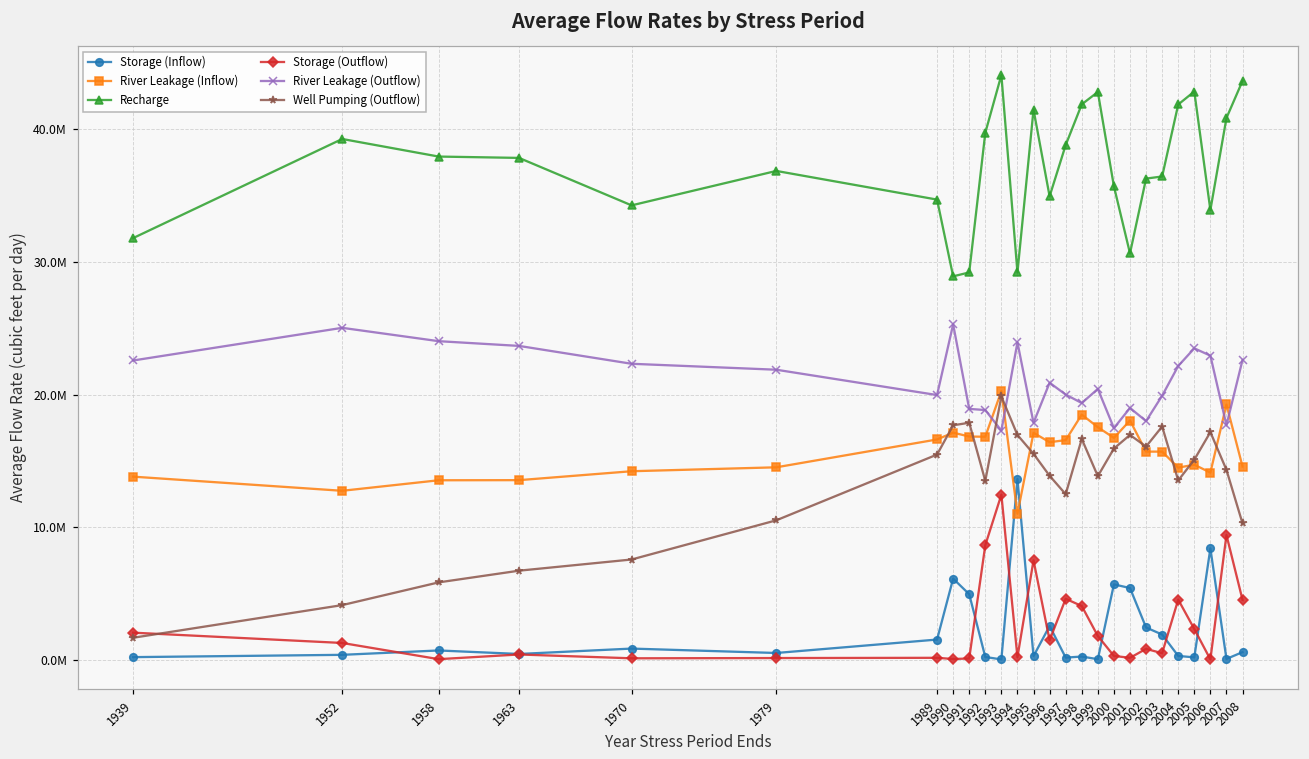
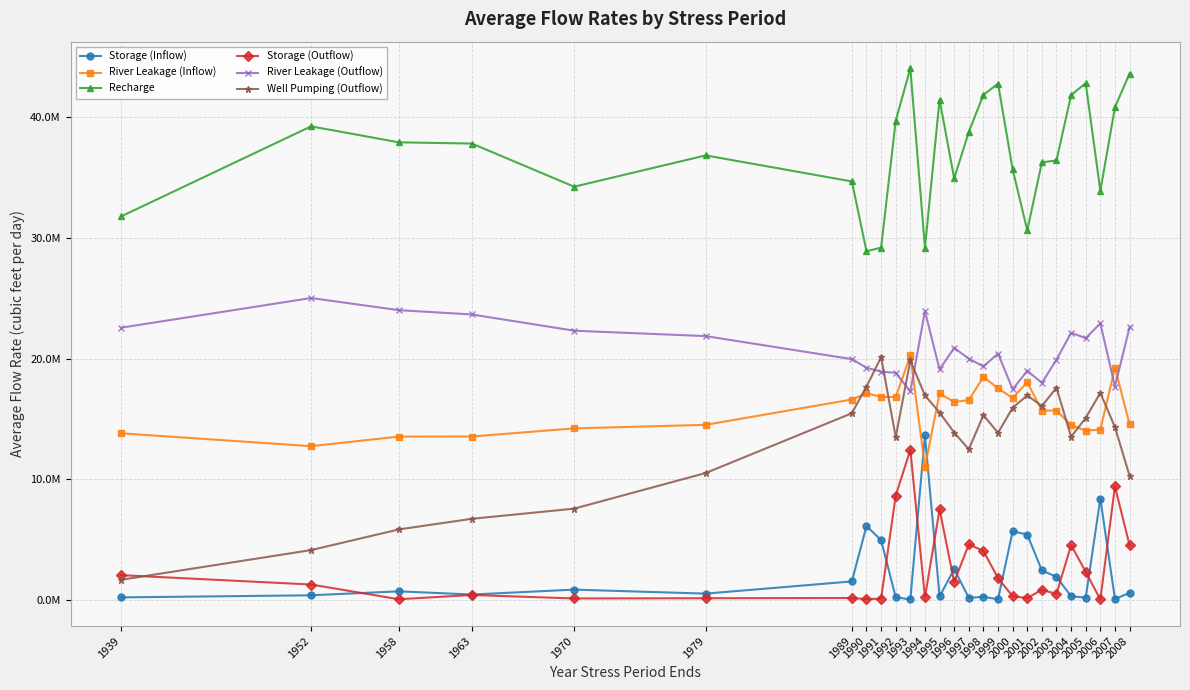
  {
    "Storage (Inflow)": {
      "1939": 200000,
      "1952": 400000,
      "1958": 700000,
      "1970": 900000,
      "1979": 500000,
      "1989": 1500000,
      "1990": 6100000,
      "1991": 5000000,
      "1992": 200000,
      "1993": 0,
      "1994": 13600000,
      "1995": 300000,
      "1996": 2600000,
      "1997": 200000,
      "1998": 300000,
      "1999": 100000,
      "2000": 5700000,
      "2001": 5400000,
      "2002": 2500000,
      "2003": 1900000,
      "2004": 300000,
      "2005": 200000,
      "2006": 8400000,
      "2007": 100000,
      "2008": 600000
    },
    "River Leakage (Inflow)": {
      "1939": 13800000,
      "1952": 12700000,
      "1958": 13500000,
      "1963": 13600000,
      "1970": 14200000,
      "1979": 14500000,
      "1989": 16600000,
      "1990": 17100000,
      "1991": 16800000,
      "1992": 16800000,
      "1993": 20300000,
      "1994": 11000000,
      "1995": 17100000,
      "1996": 16400000,
      "1997": 16600000,
      "1998": 18500000,
      "1999": 17500000,
      "2000": 16700000,
      "2001": 18000000,
      "2002": 15700000,
      "2003": 15700000,
      "2004": 14500000,
-     "2005": 14700000,
+     "2005": 14000000,
      "2006": 14100000,
      "2007": 19300000,
      "2008": 14600000
    },
    "Recharge": {
      "1939": 31800000,
      "1952": 39300000,
      "1958": 37900000,
      "1963": 37800000,
      "1970": 34300000,
      "1979": 36800000,
      "1989": 34700000,
      "1990": 28900000,
      "1991": 29200000,
      "1992": 39700000,
      "1993": 44100000,
      "1994": 29200000,
      "1995": 41500000,
      "1996": 34900000,
      "1997": 38800000,
      "1998": 41900000,
      "1999": 42800000,
      "2000": 35700000,
      "2001": 30600000,
      "2002": 36300000,
      "2003": 36400000,
      "2004": 41800000,
      "2005": 42800000,
      "2006": 33900000,
      "2007": 40800000,
      "2008": 43600000
    },
    "Storage (Outflow)": {
      "1939": 2100000,
      "1952": 1300000,
      "1958": 100000,
      "1970": 100000,
      "1979": 200000,
      "1989": 200000,
      "1990": 100000,
      "1991": 100000,
      "1992": 8700000,
      "1993": 12500000,
      "1994": 200000,
      "1995": 7500000,
      "1996": 1500000,
      "1997": 4600000,
      "1998": 4100000,
      "1999": 1800000,
      "2000": 300000,
      "2001": 200000,
      "2002": 800000,
      "2003": 500000,
      "2004": 4600000,
      "2005": 2300000,
      "2006": 0,
      "2007": 9400000,
      "2008": 4500000
    },
    "River Leakage (Outflow)": {
      "1939": 22600000,
      "1952": 25000000,
      "1958": 24000000,
      "1963": 23700000,
      "1970": 22300000,
      "1979": 21900000,
      "1989": 20000000,
-     "1990": 25300000,
+     "1990": 19300000,
      "1991": 18900000,
      "1992": 18800000,
      "1993": 17300000,
      "1994": 23900000,
-     "1995": 17900000,
+     "1995": 19100000,
      "1996": 20900000,
      "1997": 20000000,
      "1998": 19400000,
      "1999": 20400000,
      "2000": 17500000,
      "2001": 19000000,
      "2002": 18000000,
      "2003": 19900000,
      "2004": 22200000,
-     "2005": 23500000,
+     "2005": 21700000,
      "2006": 22900000,
      "2007": 17700000,
      "2008": 22600000
    },
    "Well Pumping (Outflow)": {
      "1939": 1700000,
      "1952": 4100000,
      "1958": 5900000,
      "1963": 6700000,
      "1970": 7600000,
      "1979": 10500000,
      "1989": 15500000,
      "1990": 17700000,
-     "1991": 17900000,
+     "1991": 20100000,
      "1992": 13500000,
      "1993": 19900000,
      "1994": 17000000,
      "1995": 15500000,
      "1996": 13900000,
      "1997": 12500000,
-     "1998": 16700000,
+     "1998": 15300000,
      "1999": 13900000,
      "2000": 15900000,
      "2001": 17000000,
      "2002": 16100000,
      "2003": 17600000,
      "2004": 13500000,
      "2005": 15100000,
      "2006": 17200000,
      "2007": 14300000,
      "2008": 10300000
    }
  }
